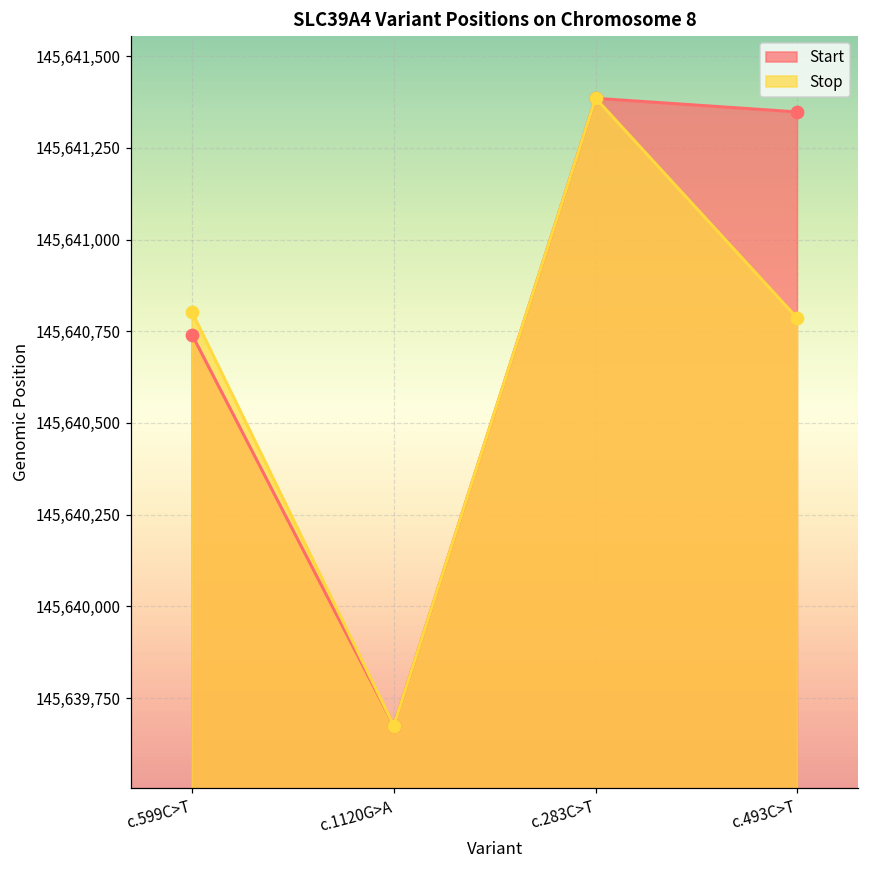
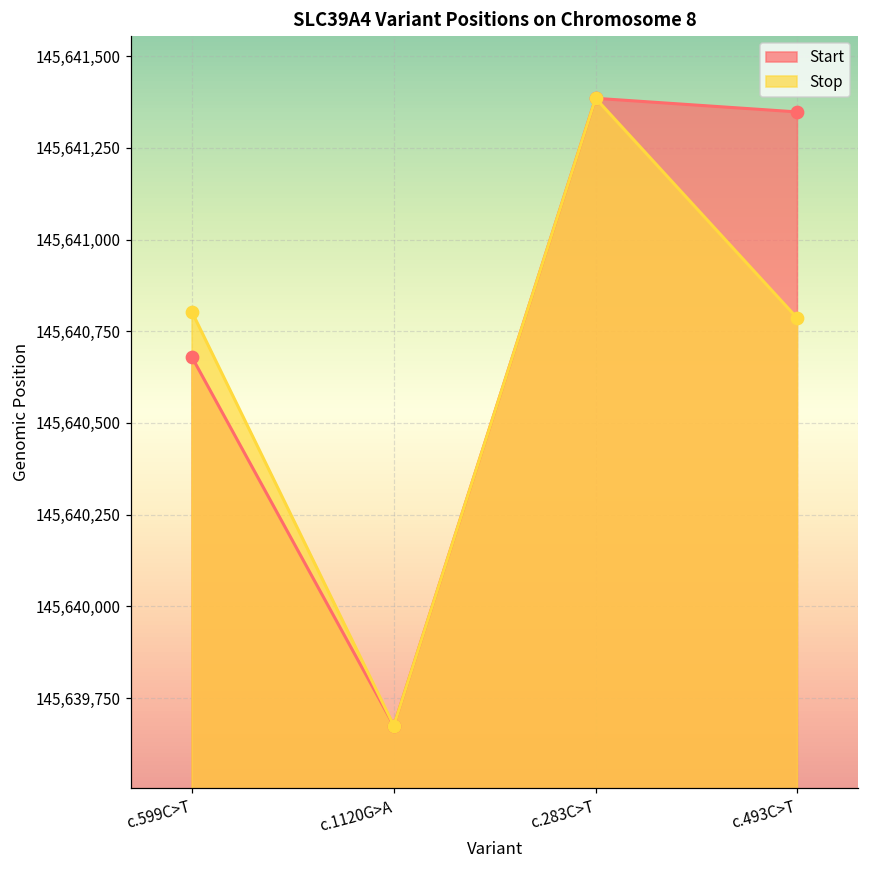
  {
    "Start": {
-     "c.599C>T": "145,640,740",
+     "c.599C>T": "145,640,680",
      "c.493C>T": "145,641,350"
    },
    "Stop": {
      "c.599C>T": "145,640,800",
      "c.493C>T": "145,640,790"
    }
  }
